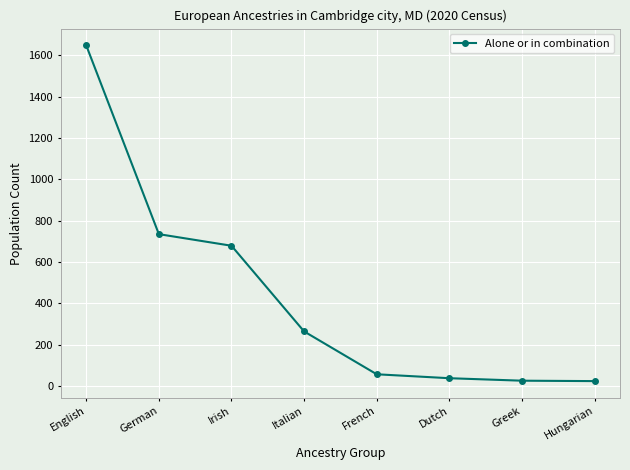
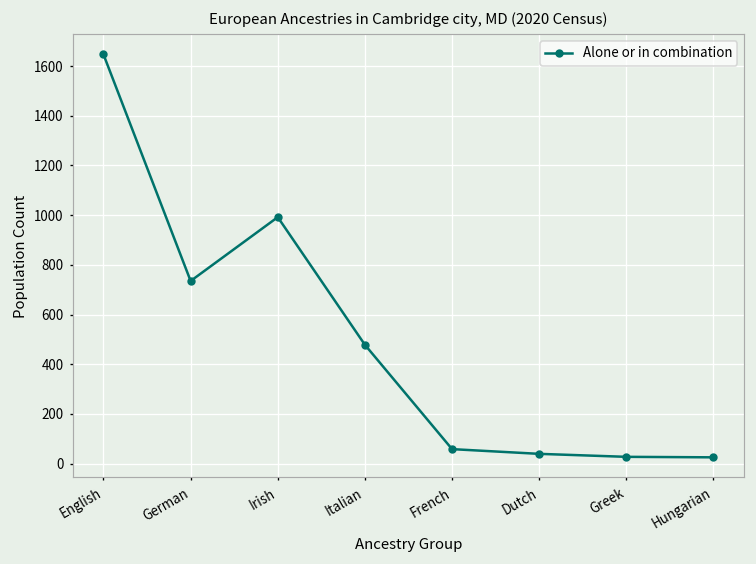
  {
    "English": 1650,
    "German": 740,
-   "Irish": 680,
-   "Italian": 270,
+   "Irish": 990,
+   "Italian": 480,
    "French": 60,
    "Dutch": 40,
    "Greek": 30,
    "Hungarian": 30
  }
